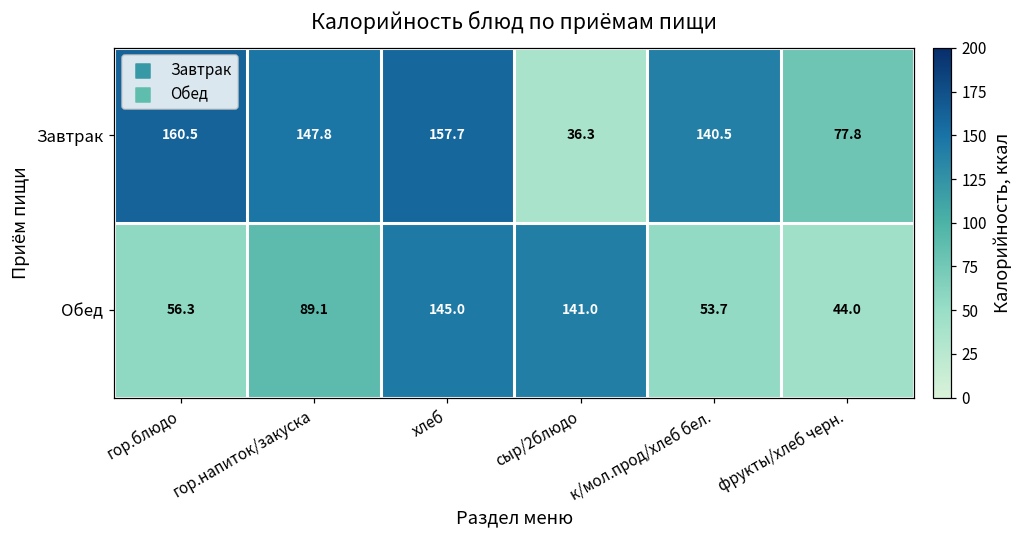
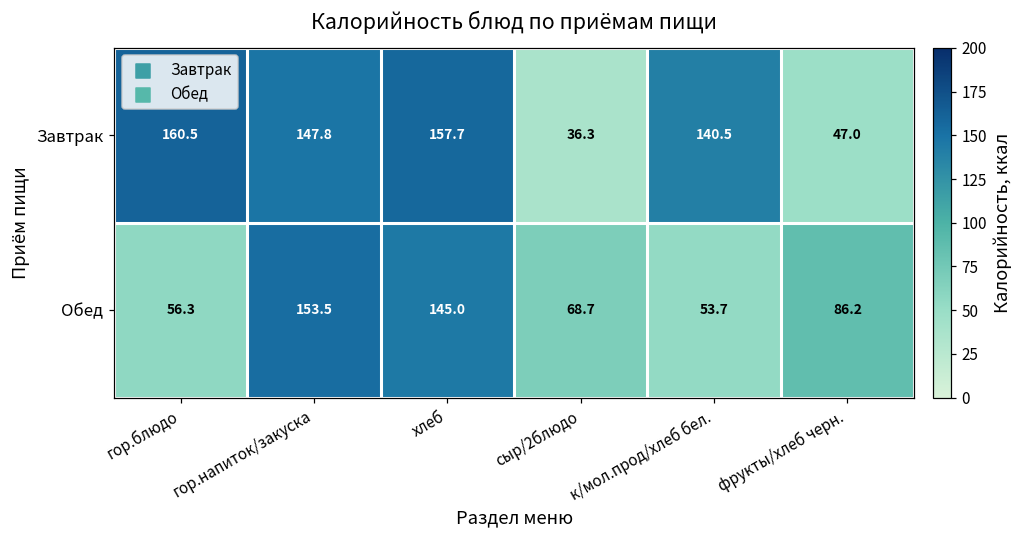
  {
    "Завтрак": {
      "гор.блюдо": 160.5,
      "гор.напиток/закуска": 147.8,
      "хлеб": 157.7,
      "сыр/2блюдо": 36.3,
      "к/мол.прод/хлеб бел.": 140.5,
-     "фрукты/хлеб черн.": 77.8
+     "фрукты/хлеб черн.": 47.0
    },
    "Обед": {
      "гор.блюдо": 56.3,
-     "гор.напиток/закуска": 89.1,
+     "гор.напиток/закуска": 153.5,
      "хлеб": 145.0,
-     "сыр/2блюдо": 141.0,
+     "сыр/2блюдо": 68.7,
      "к/мол.прод/хлеб бел.": 53.7,
-     "фрукты/хлеб черн.": 44.0
+     "фрукты/хлеб черн.": 86.2
    }
  }
